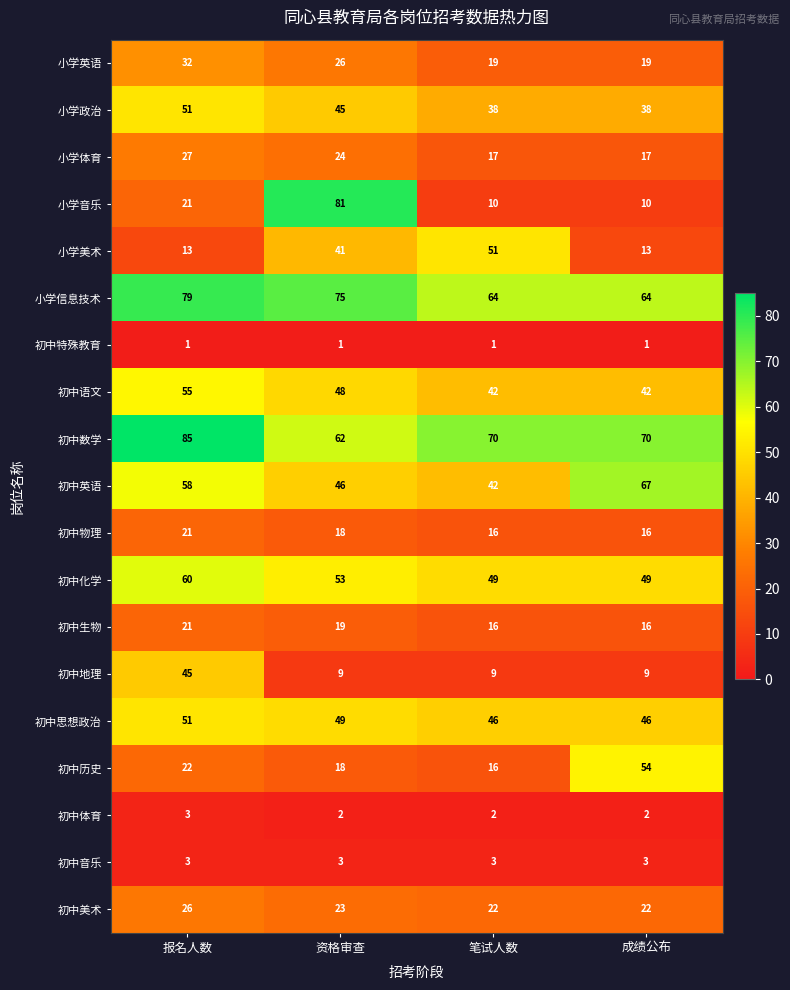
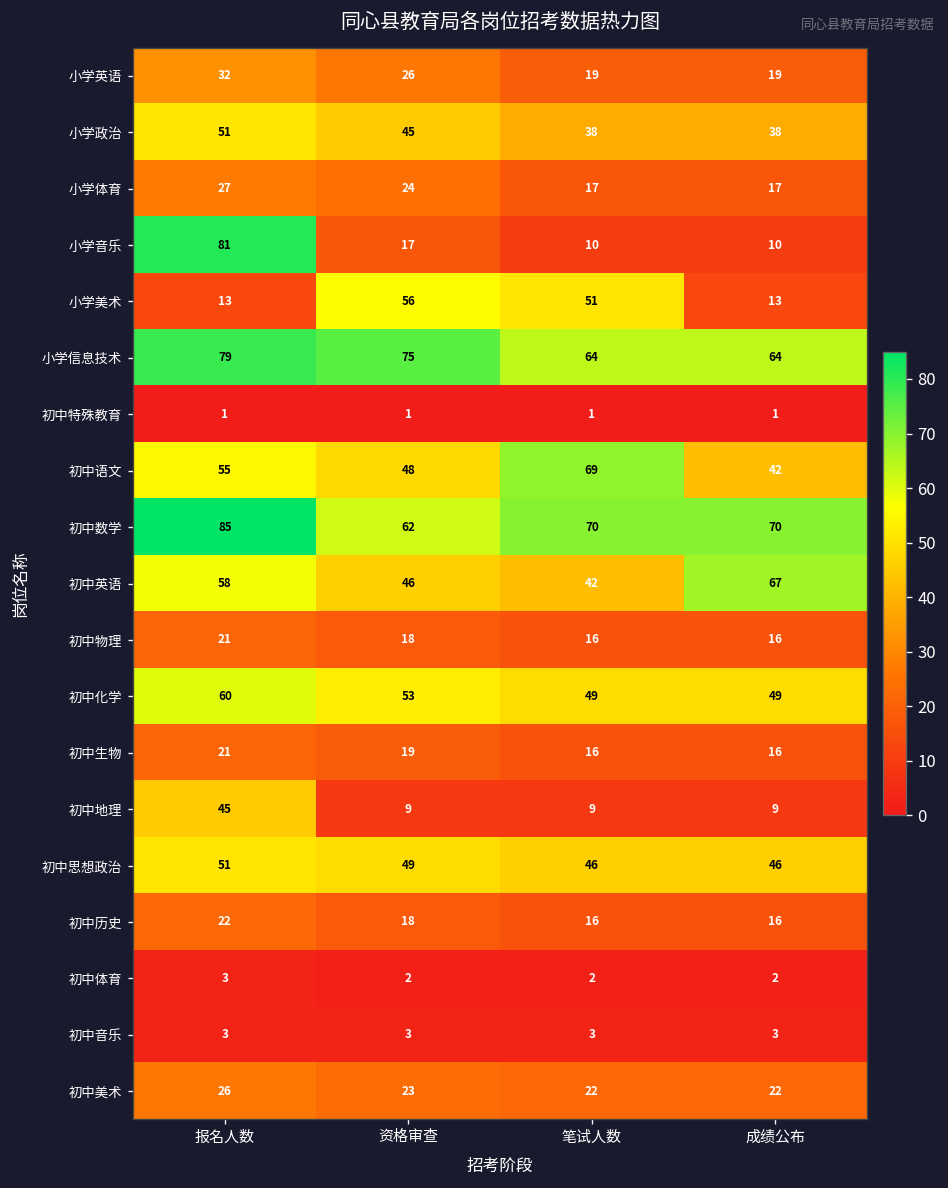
  {
    "小学英语": {
      "报名人数": 32,
      "资格审查": 26,
      "笔试人数": 19,
      "成绩公布": 19
    },
    "小学政治": {
      "报名人数": 51,
      "资格审查": 45,
      "笔试人数": 38,
      "成绩公布": 38
    },
    "小学体育": {
      "报名人数": 27,
      "资格审查": 24,
      "笔试人数": 17,
      "成绩公布": 17
    },
    "小学音乐": {
-     "报名人数": 21,
-     "资格审查": 81,
+     "报名人数": 81,
+     "资格审查": 17,
      "笔试人数": 10,
      "成绩公布": 10
    },
    "小学美术": {
      "报名人数": 13,
-     "资格审查": 41,
+     "资格审查": 56,
      "笔试人数": 51,
      "成绩公布": 13
    },
    "小学信息技术": {
      "报名人数": 79,
      "资格审查": 75,
      "笔试人数": 64,
      "成绩公布": 64
    },
    "初中特殊教育": {
      "报名人数": 1,
      "资格审查": 1,
      "笔试人数": 1,
      "成绩公布": 1
    },
    "初中语文": {
      "报名人数": 55,
      "资格审查": 48,
-     "笔试人数": 42,
+     "笔试人数": 69,
      "成绩公布": 42
    },
    "初中数学": {
      "报名人数": 85,
      "资格审查": 62,
      "笔试人数": 70,
      "成绩公布": 70
    },
    "初中英语": {
      "报名人数": 58,
      "资格审查": 46,
      "笔试人数": 42,
      "成绩公布": 67
    },
    "初中物理": {
      "报名人数": 21,
      "资格审查": 18,
      "笔试人数": 16,
      "成绩公布": 16
    },
    "初中化学": {
      "报名人数": 60,
      "资格审查": 53,
      "笔试人数": 49,
      "成绩公布": 49
    },
    "初中生物": {
      "报名人数": 21,
      "资格审查": 19,
      "笔试人数": 16,
      "成绩公布": 16
    },
    "初中地理": {
      "报名人数": 45,
      "资格审查": 9,
      "笔试人数": 9,
      "成绩公布": 9
    },
    "初中思想政治": {
      "报名人数": 51,
      "资格审查": 49,
      "笔试人数": 46,
      "成绩公布": 46
    },
    "初中历史": {
      "报名人数": 22,
      "资格审查": 18,
      "笔试人数": 16,
-     "成绩公布": 54
+     "成绩公布": 16
    },
    "初中体育": {
      "报名人数": 3,
      "资格审查": 2,
      "笔试人数": 2,
      "成绩公布": 2
    },
    "初中音乐": {
      "报名人数": 3,
      "资格审查": 3,
      "笔试人数": 3,
      "成绩公布": 3
    },
    "初中美术": {
      "报名人数": 26,
      "资格审查": 23,
      "笔试人数": 22,
      "成绩公布": 22
    }
  }
